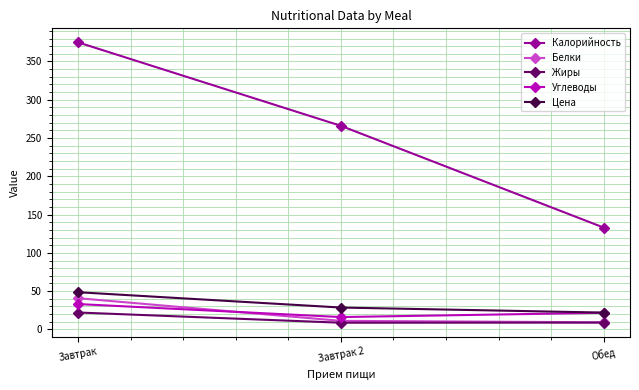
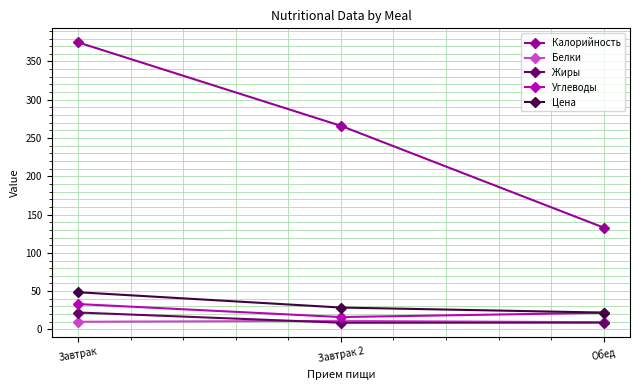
  {
    "Белки": {
-     "Завтрак": 40
+     "Завтрак": 10
    }
  }
